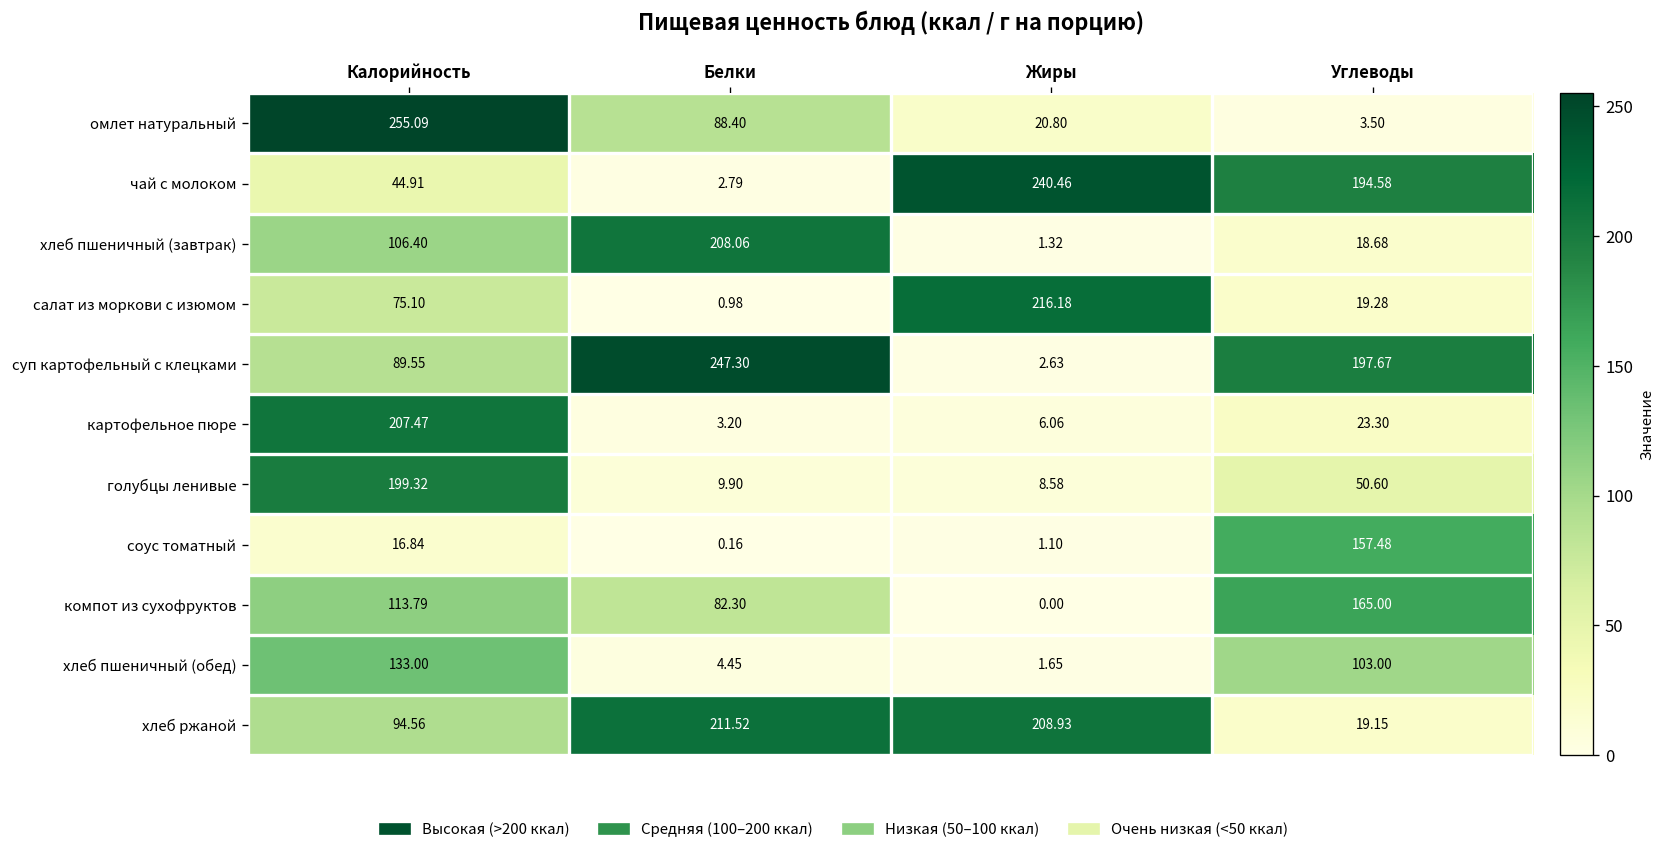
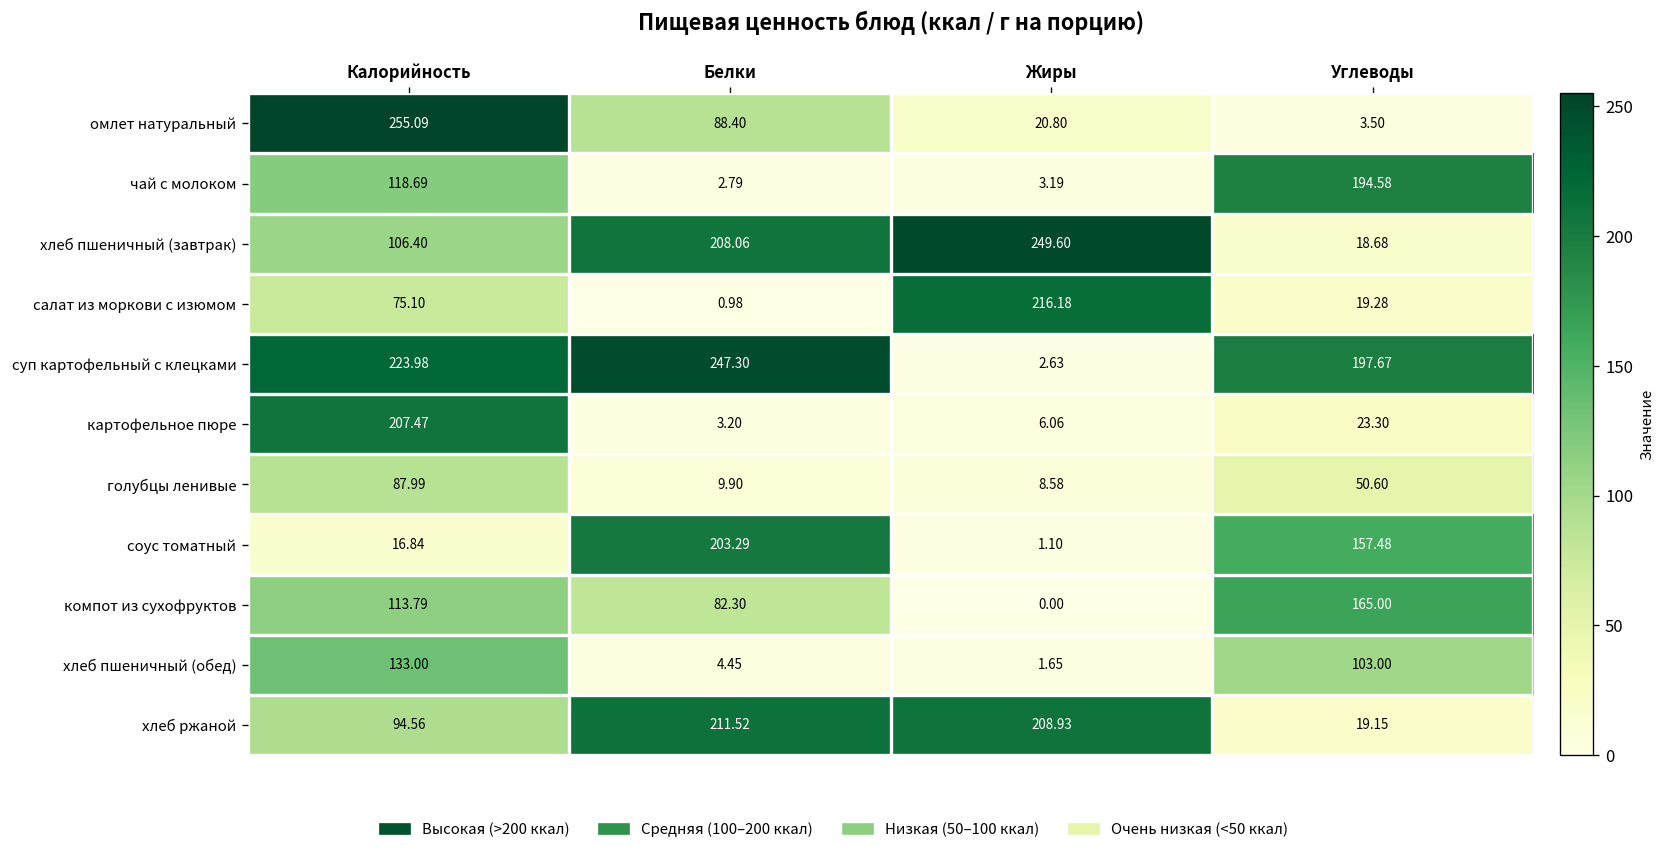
  {
    "омлет натуральный": {
      "Калорийность": 255.09,
      "Белки": 88.40,
      "Жиры": 20.80,
      "Углеводы": 3.50
    },
    "чай с молоком": {
-     "Калорийность": 44.91,
+     "Калорийность": 118.69,
      "Белки": 2.79,
-     "Жиры": 240.46,
+     "Жиры": 3.19,
      "Углеводы": 194.58
    },
    "хлеб пшеничный (завтрак)": {
      "Калорийность": 106.40,
      "Белки": 208.06,
-     "Жиры": 1.32,
+     "Жиры": 249.60,
      "Углеводы": 18.68
    },
    "салат из моркови с изюмом": {
      "Калорийность": 75.10,
      "Белки": 0.98,
      "Жиры": 216.18,
      "Углеводы": 19.28
    },
    "суп картофельный с клецками": {
-     "Калорийность": 89.55,
+     "Калорийность": 223.98,
      "Белки": 247.30,
      "Жиры": 2.63,
      "Углеводы": 197.67
    },
    "картофельное пюре": {
      "Калорийность": 207.47,
      "Белки": 3.20,
      "Жиры": 6.06,
      "Углеводы": 23.30
    },
    "голубцы ленивые": {
-     "Калорийность": 199.32,
+     "Калорийность": 87.99,
      "Белки": 9.90,
      "Жиры": 8.58,
      "Углеводы": 50.60
    },
    "соус томатный": {
      "Калорийность": 16.84,
-     "Белки": 0.16,
+     "Белки": 203.29,
      "Жиры": 1.10,
      "Углеводы": 157.48
    },
    "компот из сухофруктов": {
      "Калорийность": 113.79,
      "Белки": 82.30,
      "Жиры": 0.00,
      "Углеводы": 165.00
    },
    "хлеб пшеничный (обед)": {
      "Калорийность": 133.00,
      "Белки": 4.45,
      "Жиры": 1.65,
      "Углеводы": 103.00
    },
    "хлеб ржаной": {
      "Калорийность": 94.56,
      "Белки": 211.52,
      "Жиры": 208.93,
      "Углеводы": 19.15
    }
  }
